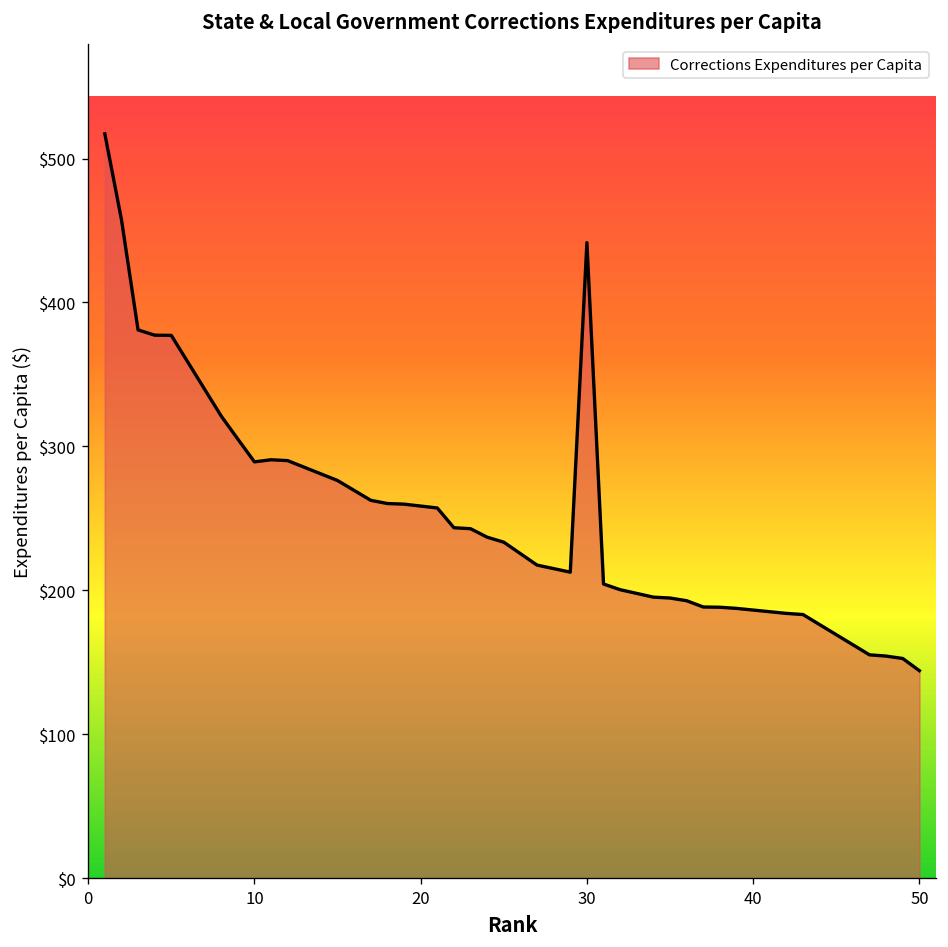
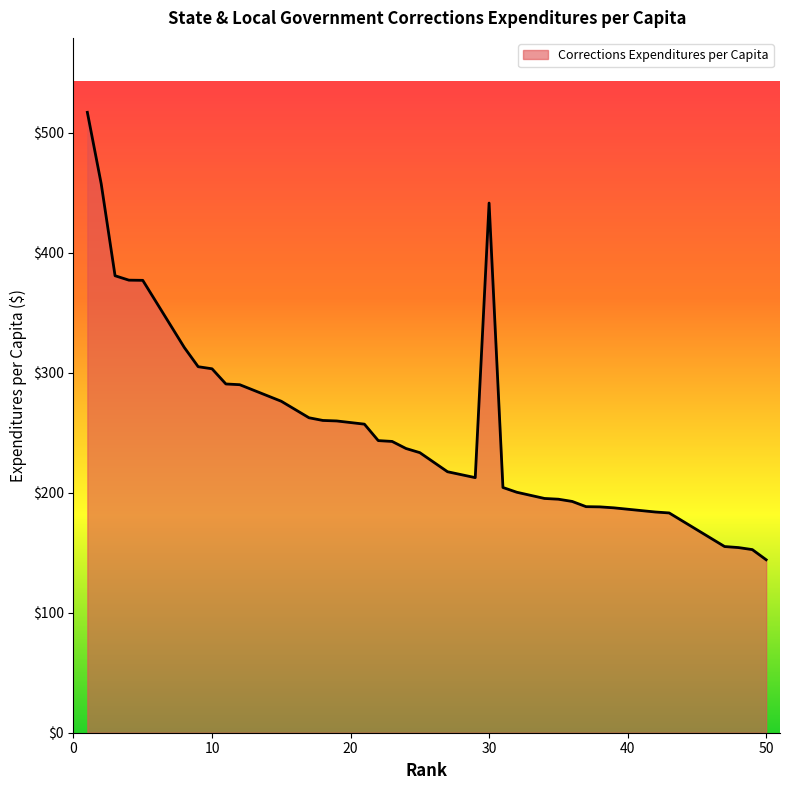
  {
-   "10": "$289",
+   "10": "$303",
    "30": "$442",
    "50": "$144"
  }
